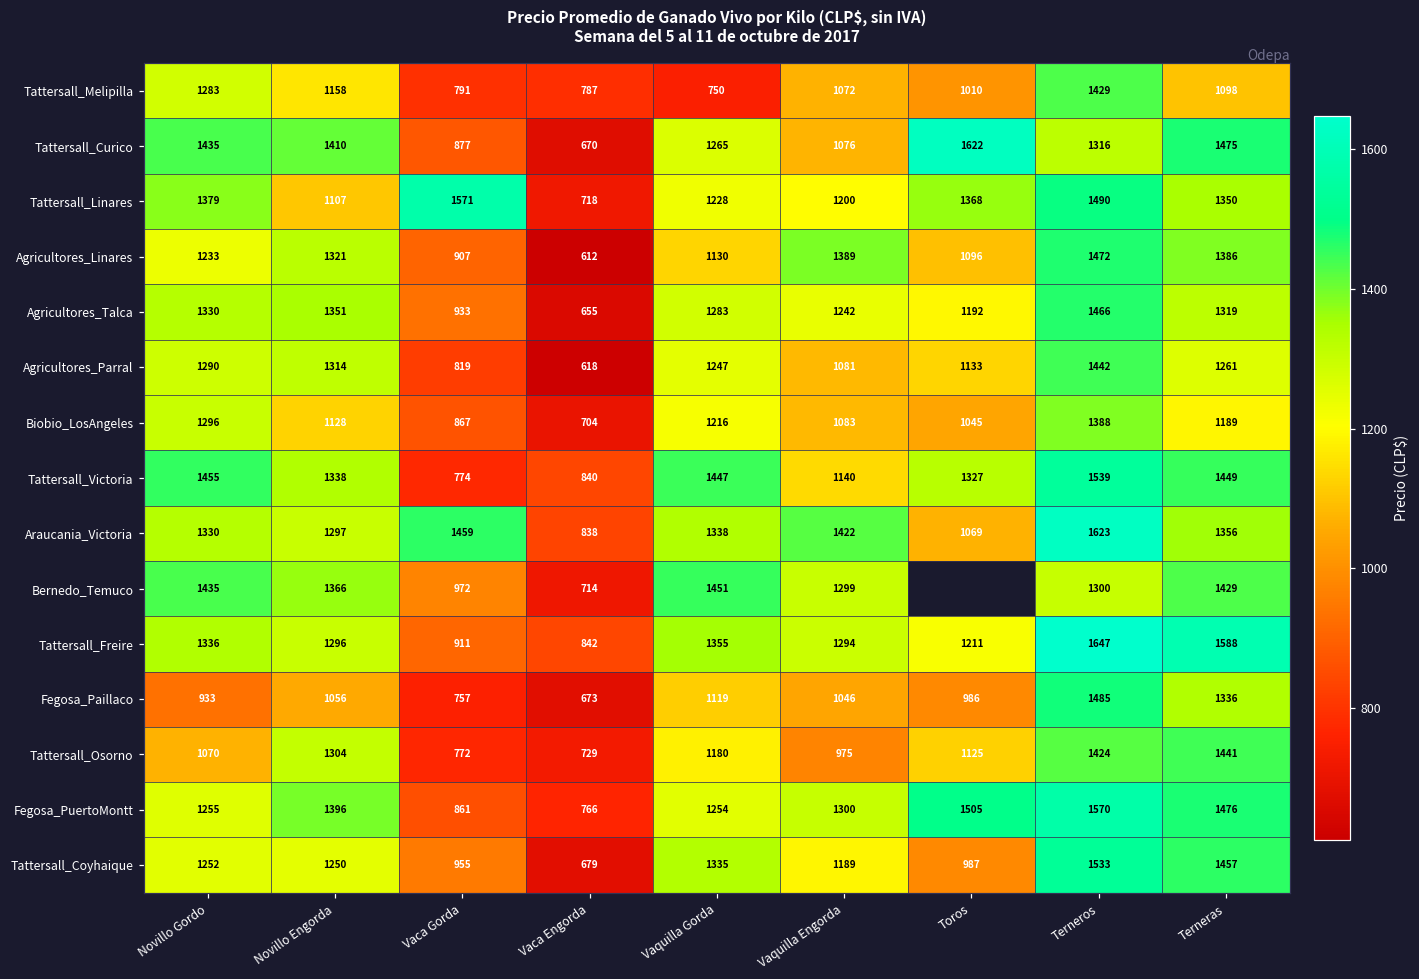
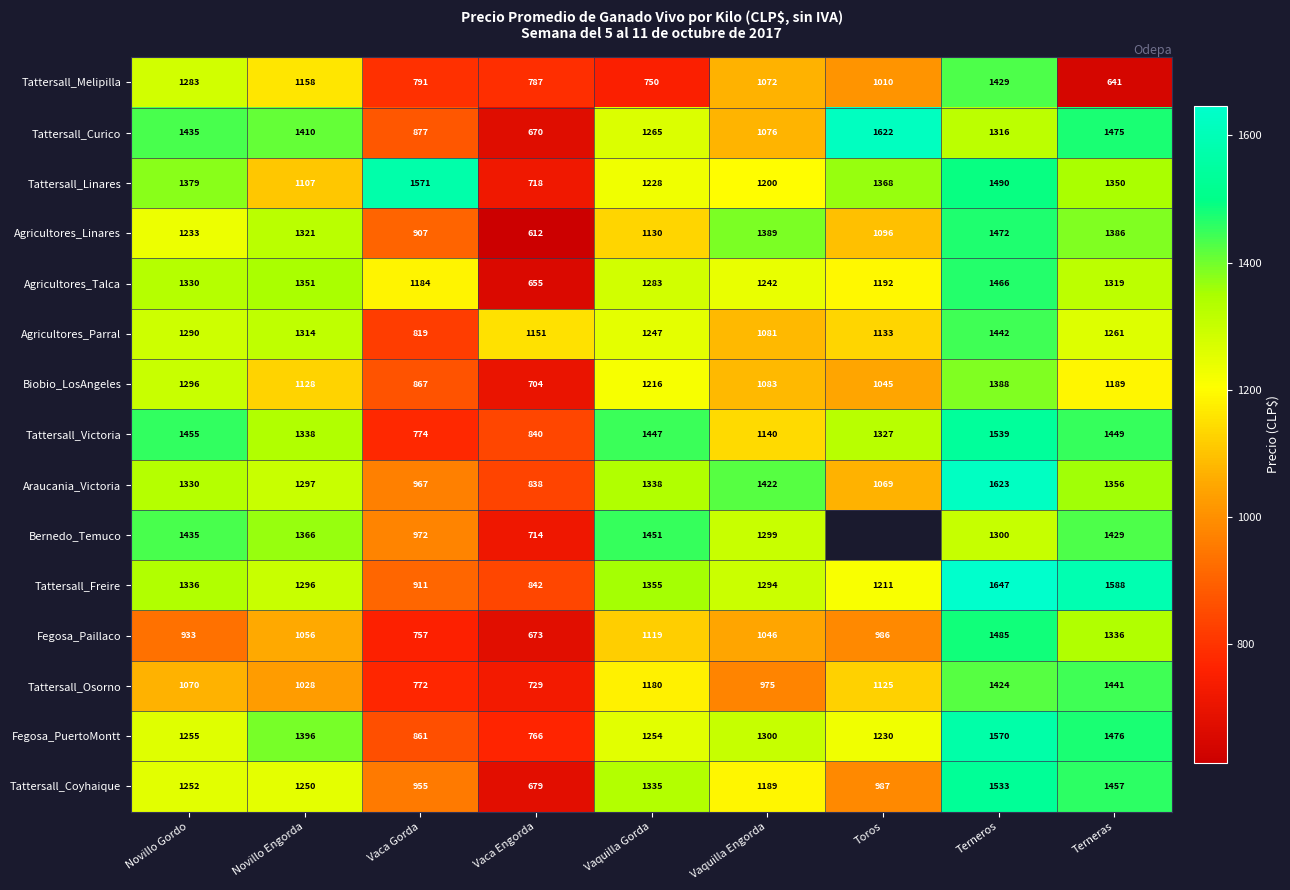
  {
    "Tattersall_Melipilla": {
      "Novillo Gordo": 1283,
      "Novillo Engorda": 1158,
      "Vaca Gorda": 791,
      "Vaca Engorda": 787,
      "Vaquilla Gorda": 750,
      "Vaquilla Engorda": 1072,
      "Toros": 1010,
      "Terneros": 1429,
-     "Terneras": 1098
+     "Terneras": 641
    },
    "Tattersall_Curico": {
      "Novillo Gordo": 1435,
      "Novillo Engorda": 1410,
      "Vaca Gorda": 877,
      "Vaca Engorda": 670,
      "Vaquilla Gorda": 1265,
      "Vaquilla Engorda": 1076,
      "Toros": 1622,
      "Terneros": 1316,
      "Terneras": 1475
    },
    "Tattersall_Linares": {
      "Novillo Gordo": 1379,
      "Novillo Engorda": 1107,
      "Vaca Gorda": 1571,
      "Vaca Engorda": 718,
      "Vaquilla Gorda": 1228,
      "Vaquilla Engorda": 1200,
      "Toros": 1368,
      "Terneros": 1490,
      "Terneras": 1350
    },
    "Agricultores_Linares": {
      "Novillo Gordo": 1233,
      "Novillo Engorda": 1321,
      "Vaca Gorda": 907,
      "Vaca Engorda": 612,
      "Vaquilla Gorda": 1130,
      "Vaquilla Engorda": 1389,
      "Toros": 1096,
      "Terneros": 1472,
      "Terneras": 1386
    },
    "Agricultores_Talca": {
      "Novillo Gordo": 1330,
      "Novillo Engorda": 1351,
-     "Vaca Gorda": 933,
+     "Vaca Gorda": 1184,
      "Vaca Engorda": 655,
      "Vaquilla Gorda": 1283,
      "Vaquilla Engorda": 1242,
      "Toros": 1192,
      "Terneros": 1466,
      "Terneras": 1319
    },
    "Agricultores_Parral": {
      "Novillo Gordo": 1290,
      "Novillo Engorda": 1314,
      "Vaca Gorda": 819,
-     "Vaca Engorda": 618,
+     "Vaca Engorda": 1151,
      "Vaquilla Gorda": 1247,
      "Vaquilla Engorda": 1081,
      "Toros": 1133,
      "Terneros": 1442,
      "Terneras": 1261
    },
    "Biobio_LosAngeles": {
      "Novillo Gordo": 1296,
      "Novillo Engorda": 1128,
      "Vaca Gorda": 867,
      "Vaca Engorda": 704,
      "Vaquilla Gorda": 1216,
      "Vaquilla Engorda": 1083,
      "Toros": 1045,
      "Terneros": 1388,
      "Terneras": 1189
    },
    "Tattersall_Victoria": {
      "Novillo Gordo": 1455,
      "Novillo Engorda": 1338,
      "Vaca Gorda": 774,
      "Vaca Engorda": 840,
      "Vaquilla Gorda": 1447,
      "Vaquilla Engorda": 1140,
      "Toros": 1327,
      "Terneros": 1539,
      "Terneras": 1449
    },
    "Araucania_Victoria": {
      "Novillo Gordo": 1330,
      "Novillo Engorda": 1297,
-     "Vaca Gorda": 1459,
+     "Vaca Gorda": 967,
      "Vaca Engorda": 838,
      "Vaquilla Gorda": 1338,
      "Vaquilla Engorda": 1422,
      "Toros": 1069,
      "Terneros": 1623,
      "Terneras": 1356
    },
    "Bernedo_Temuco": {
      "Novillo Gordo": 1435,
      "Novillo Engorda": 1366,
      "Vaca Gorda": 972,
      "Vaca Engorda": 714,
      "Vaquilla Gorda": 1451,
      "Vaquilla Engorda": 1299,
      "Terneros": 1300,
      "Terneras": 1429
    },
    "Tattersall_Freire": {
      "Novillo Gordo": 1336,
      "Novillo Engorda": 1296,
      "Vaca Gorda": 911,
      "Vaca Engorda": 842,
      "Vaquilla Gorda": 1355,
      "Vaquilla Engorda": 1294,
      "Toros": 1211,
      "Terneros": 1647,
      "Terneras": 1588
    },
    "Fegosa_Paillaco": {
      "Novillo Gordo": 933,
      "Novillo Engorda": 1056,
      "Vaca Gorda": 757,
      "Vaca Engorda": 673,
      "Vaquilla Gorda": 1119,
      "Vaquilla Engorda": 1046,
      "Toros": 986,
      "Terneros": 1485,
      "Terneras": 1336
    },
    "Tattersall_Osorno": {
      "Novillo Gordo": 1070,
-     "Novillo Engorda": 1304,
+     "Novillo Engorda": 1028,
      "Vaca Gorda": 772,
      "Vaca Engorda": 729,
      "Vaquilla Gorda": 1180,
      "Vaquilla Engorda": 975,
      "Toros": 1125,
      "Terneros": 1424,
      "Terneras": 1441
    },
    "Fegosa_PuertoMontt": {
      "Novillo Gordo": 1255,
      "Novillo Engorda": 1396,
      "Vaca Gorda": 861,
      "Vaca Engorda": 766,
      "Vaquilla Gorda": 1254,
      "Vaquilla Engorda": 1300,
-     "Toros": 1505,
+     "Toros": 1230,
      "Terneros": 1570,
      "Terneras": 1476
    },
    "Tattersall_Coyhaique": {
      "Novillo Gordo": 1252,
      "Novillo Engorda": 1250,
      "Vaca Gorda": 955,
      "Vaca Engorda": 679,
      "Vaquilla Gorda": 1335,
      "Vaquilla Engorda": 1189,
      "Toros": 987,
      "Terneros": 1533,
      "Terneras": 1457
    }
  }
